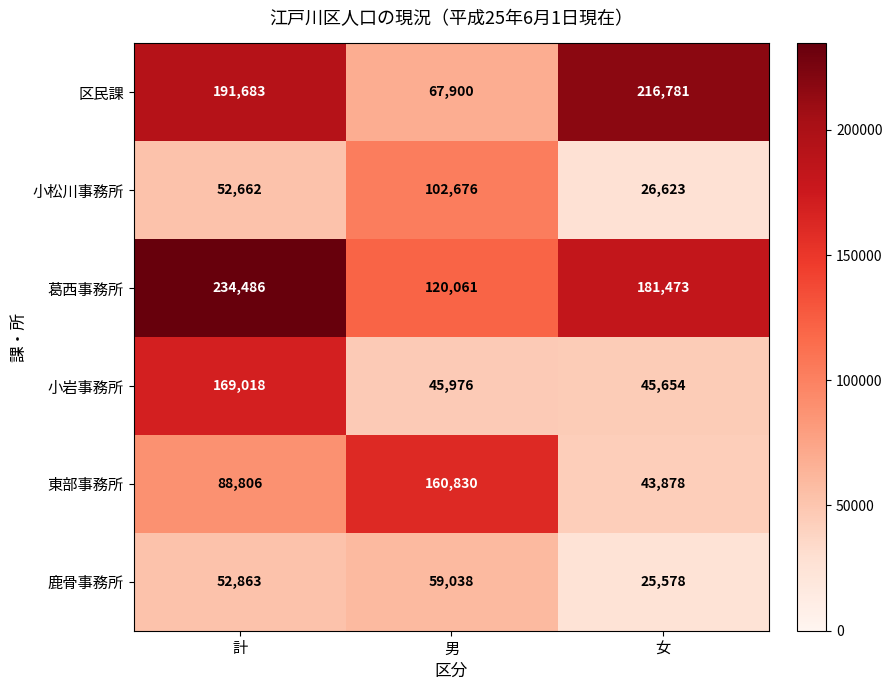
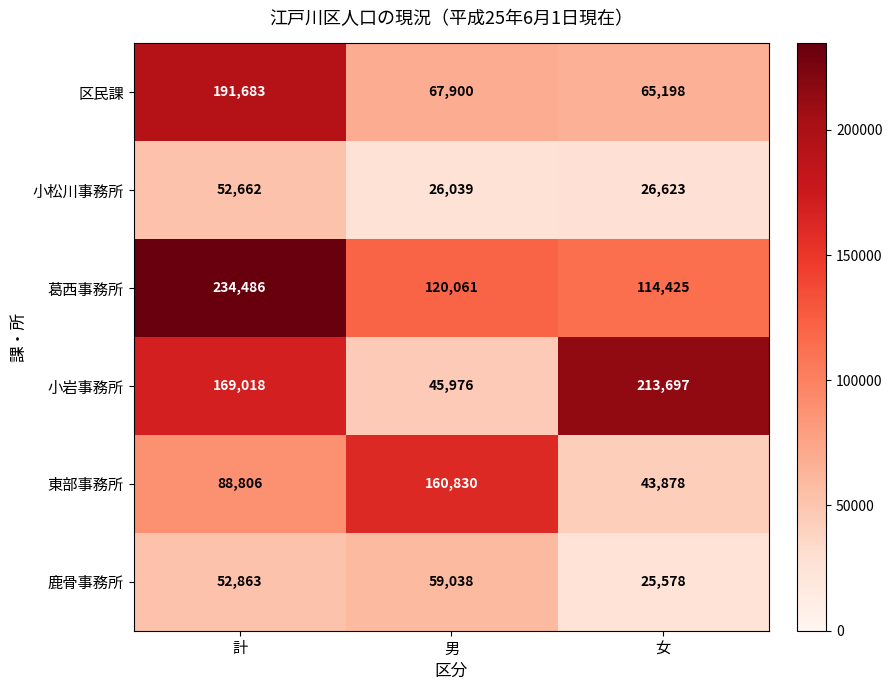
  {
    "区民課": {
      "計": "191,683",
      "男": "67,900",
-     "女": "216,781"
+     "女": "65,198"
    },
    "小松川事務所": {
      "計": "52,662",
-     "男": "102,676",
+     "男": "26,039",
      "女": "26,623"
    },
    "葛西事務所": {
      "計": "234,486",
      "男": "120,061",
-     "女": "181,473"
+     "女": "114,425"
    },
    "小岩事務所": {
      "計": "169,018",
      "男": "45,976",
-     "女": "45,654"
+     "女": "213,697"
    },
    "東部事務所": {
      "計": "88,806",
      "男": "160,830",
      "女": "43,878"
    },
    "鹿骨事務所": {
      "計": "52,863",
      "男": "59,038",
      "女": "25,578"
    }
  }
